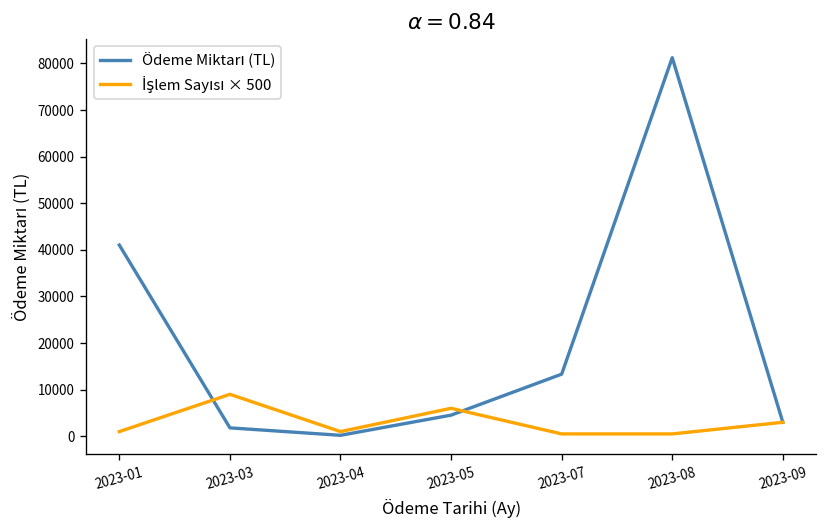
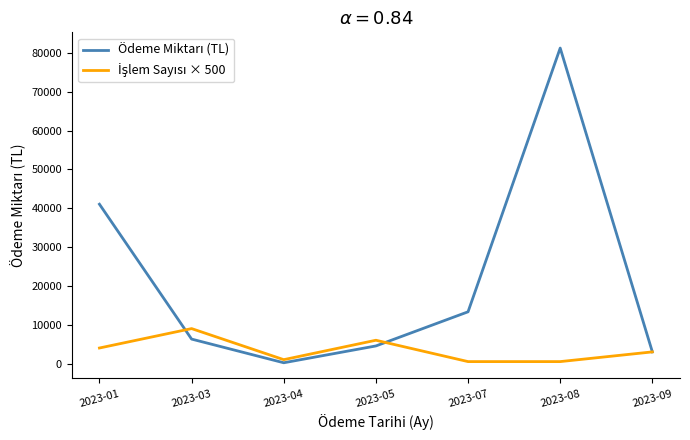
  {
    "Ödeme Miktarı (TL)": {
      "2023-01": 41000,
-     "2023-03": 2000,
+     "2023-03": 6000,
      "2023-04": 0,
      "2023-05": 5000,
      "2023-07": 13000,
      "2023-08": 81000
    },
    "İşlem Sayısı × 500": {
-     "2023-01": 1000,
+     "2023-01": 4000,
      "2023-03": 9000,
      "2023-04": 1000,
      "2023-05": 6000,
      "2023-07": 1000,
      "2023-08": 1000
    }
  }
